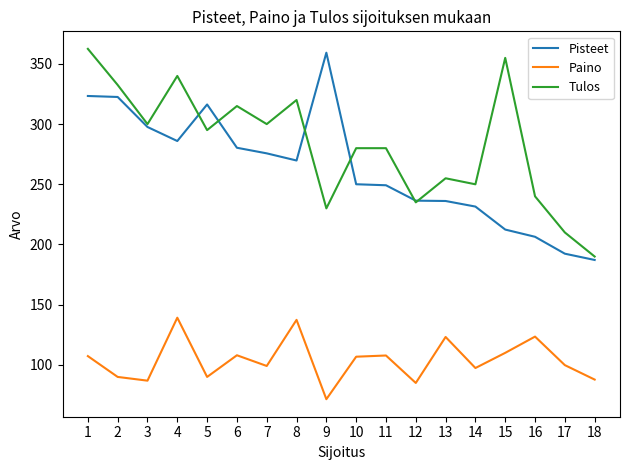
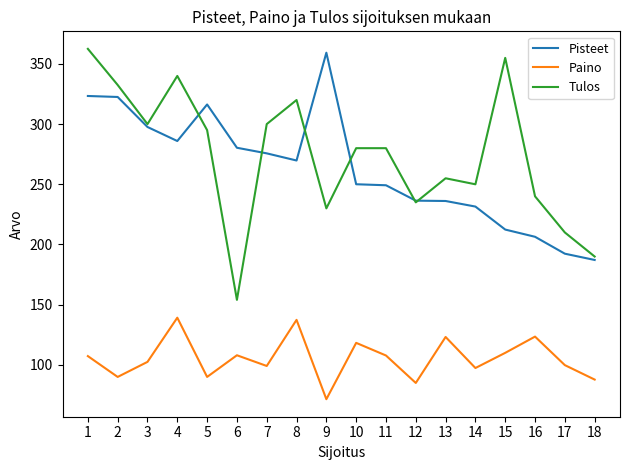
  {
    "Pisteet": {
      "1": 323,
      "2": 323,
      "3": 298,
      "4": 286,
      "5": 316,
      "6": 280,
      "7": 276,
      "8": 270,
      "9": 359,
      "10": 250,
      "11": 249,
      "13": 236,
      "14": 232,
      "15": 212,
      "16": 206,
      "17": 192,
      "18": 187
    },
    "Paino": {
      "1": 107,
      "2": 90,
-     "3": 87,
+     "3": 103,
      "4": 139,
      "5": 90,
      "6": 108,
      "7": 99,
      "8": 137,
      "9": 72,
-     "10": 107,
+     "10": 118,
      "11": 108,
      "12": 85,
      "13": 123,
      "14": 97,
      "15": 110,
      "16": 124,
      "17": 100,
      "18": 88
    },
    "Tulos": {
      "1": 363,
      "2": 333,
      "3": 300,
      "4": 340,
      "5": 295,
-     "6": 315,
+     "6": 154,
      "7": 300,
      "8": 320,
      "9": 230,
      "10": 280,
      "11": 280,
      "13": 255,
      "14": 250,
      "15": 355,
      "16": 240,
      "17": 210,
      "18": 190
    }
  }
